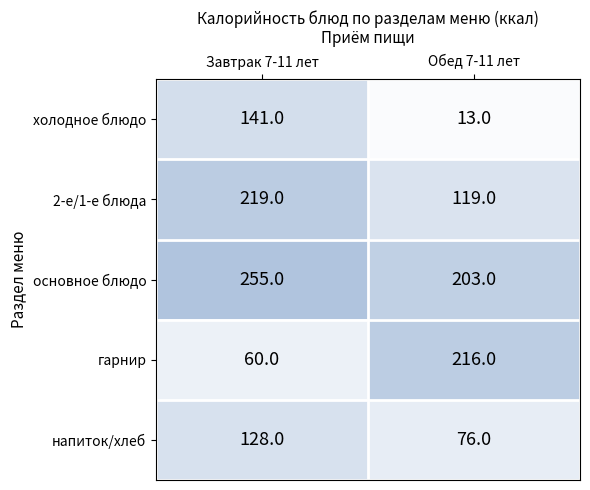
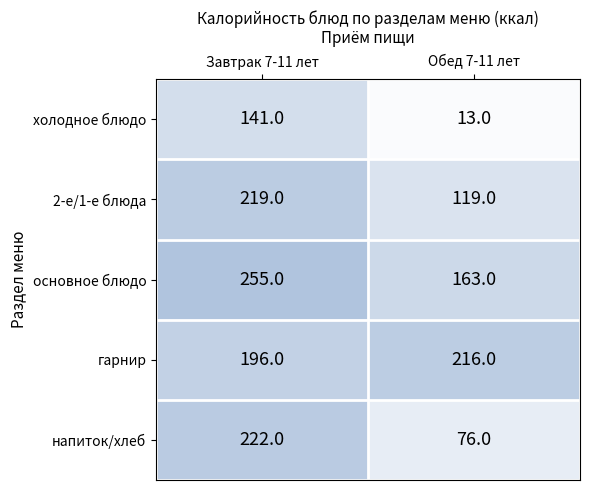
  {
    "холодное блюдо": {
      "Завтрак 7-11 лет": 141.0,
      "Обед 7-11 лет": 13.0
    },
    "2-е/1-е блюда": {
      "Завтрак 7-11 лет": 219.0,
      "Обед 7-11 лет": 119.0
    },
    "основное блюдо": {
      "Завтрак 7-11 лет": 255.0,
-     "Обед 7-11 лет": 203.0
+     "Обед 7-11 лет": 163.0
    },
    "гарнир": {
-     "Завтрак 7-11 лет": 60.0,
+     "Завтрак 7-11 лет": 196.0,
      "Обед 7-11 лет": 216.0
    },
    "напиток/хлеб": {
-     "Завтрак 7-11 лет": 128.0,
+     "Завтрак 7-11 лет": 222.0,
      "Обед 7-11 лет": 76.0
    }
  }
